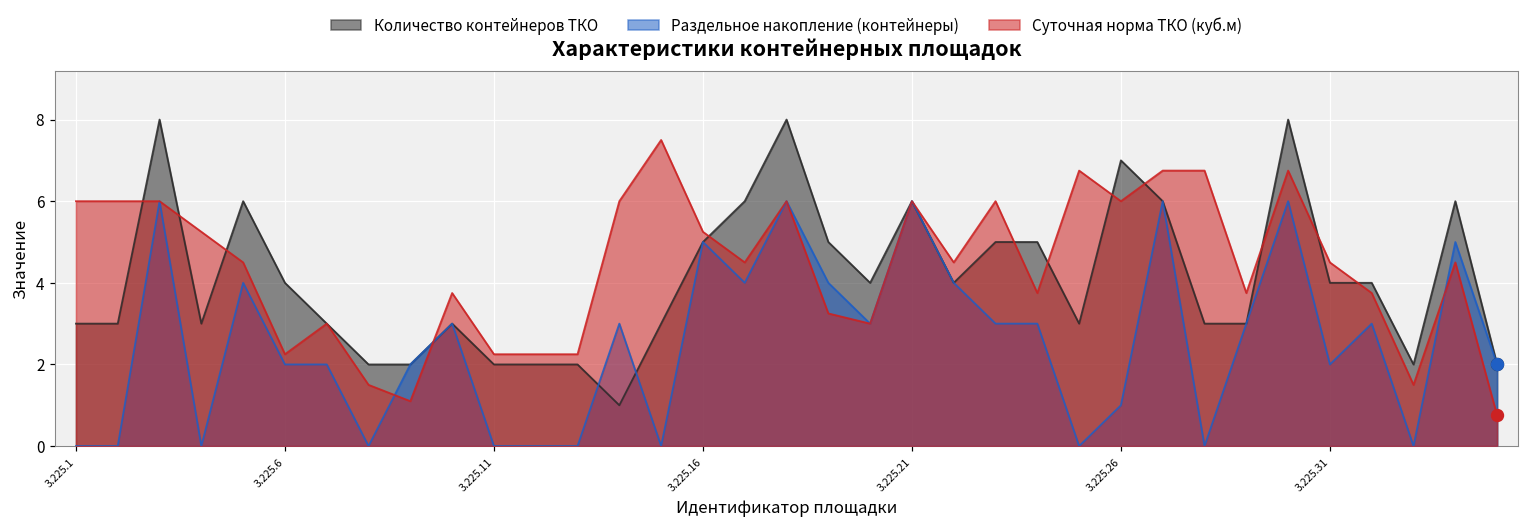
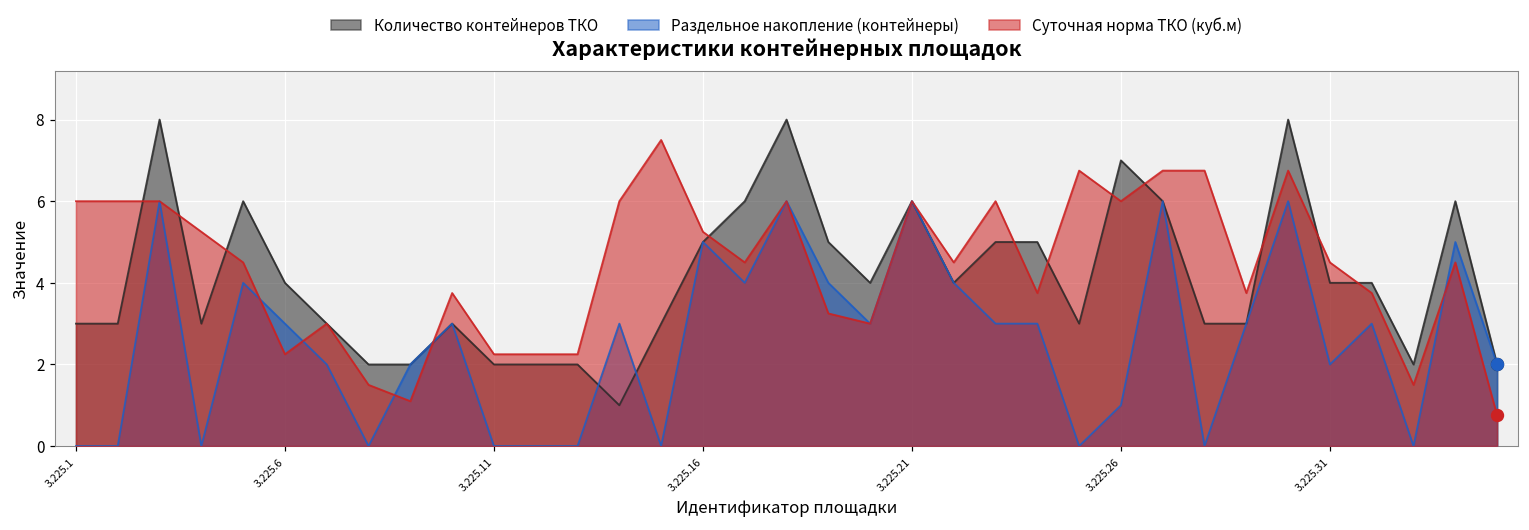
  {
    "Раздельное накопление (контейнеры)": {
      "3.225.1": 0,
-     "3.225.6": 2,
+     "3.225.6": 3,
      "3.225.11": 0,
      "3.225.26": 1,
      "3.225.31": 2
    }
  }
